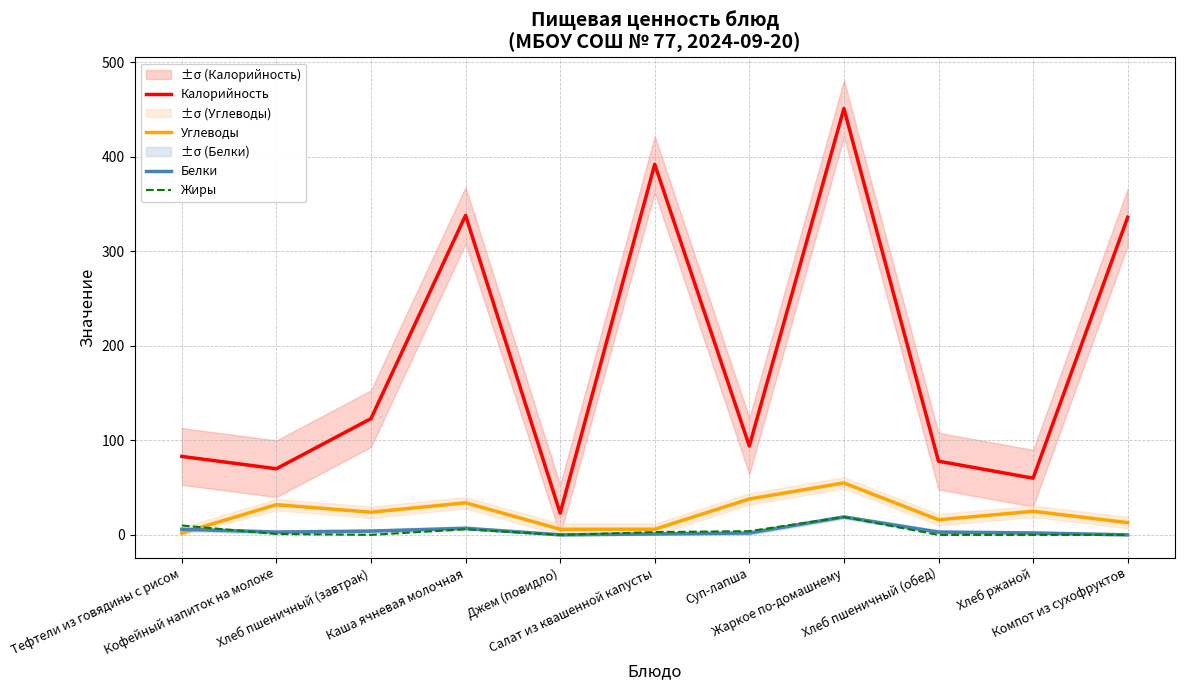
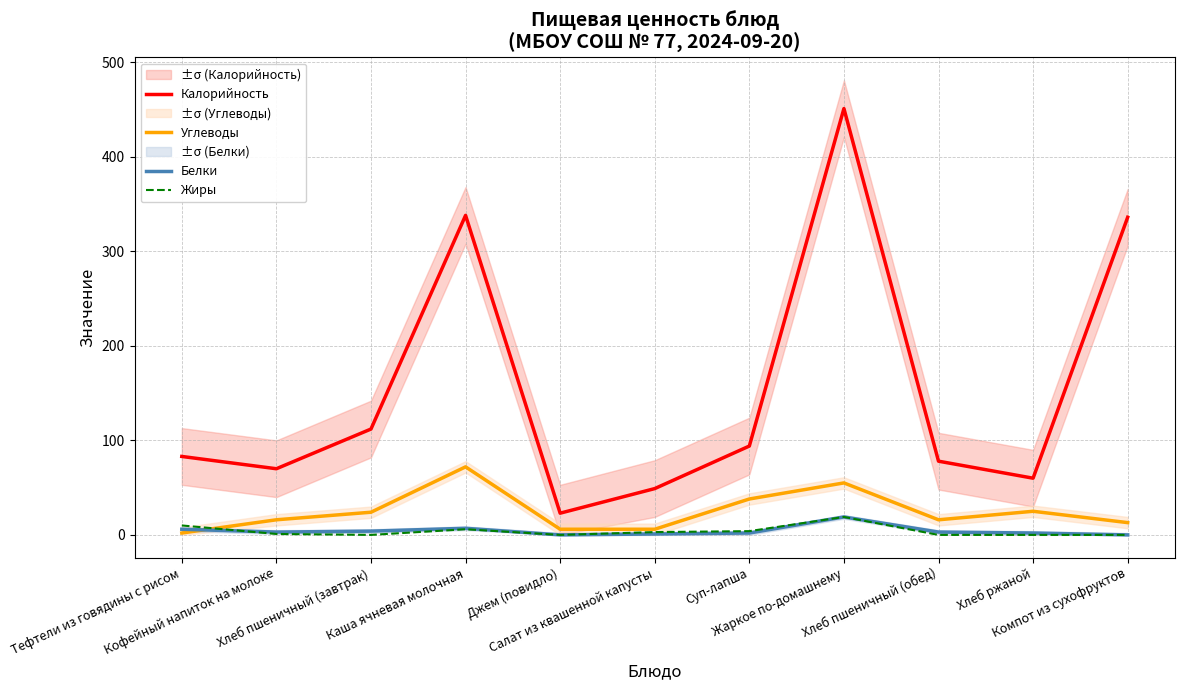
  {
    "Калорийность": {
      "Тефтели из говядины с рисом": 80,
      "Кофейный напиток на молоке": 70,
-     "Хлеб пшеничный (завтрак)": 120,
+     "Хлеб пшеничный (завтрак)": 110,
      "Каша ячневая молочная": 340,
      "Джем (повидло)": 20,
-     "Салат из квашенной капусты": 390,
+     "Салат из квашенной капусты": 50,
      "Суп-лапша": 90,
      "Жаркое по-домашнему": 450,
      "Хлеб пшеничный (обед)": 80,
      "Хлеб ржаной": 60,
      "Компот из сухофруктов": 340
    },
    "Углеводы": {
      "Тефтели из говядины с рисом": 0,
-     "Кофейный напиток на молоке": 30,
+     "Кофейный напиток на молоке": 20,
      "Хлеб пшеничный (завтрак)": 20,
-     "Каша ячневая молочная": 30,
+     "Каша ячневая молочная": 70,
      "Джем (повидло)": 10,
      "Салат из квашенной капусты": 10,
      "Суп-лапша": 40,
      "Жаркое по-домашнему": 60,
      "Хлеб пшеничный (обед)": 20,
      "Хлеб ржаной": 30,
      "Компот из сухофруктов": 10
    },
    "Жиры": {
      "Хлеб пшеничный (завтрак)": 0,
      "Хлеб пшеничный (обед)": 0
    }
  }
